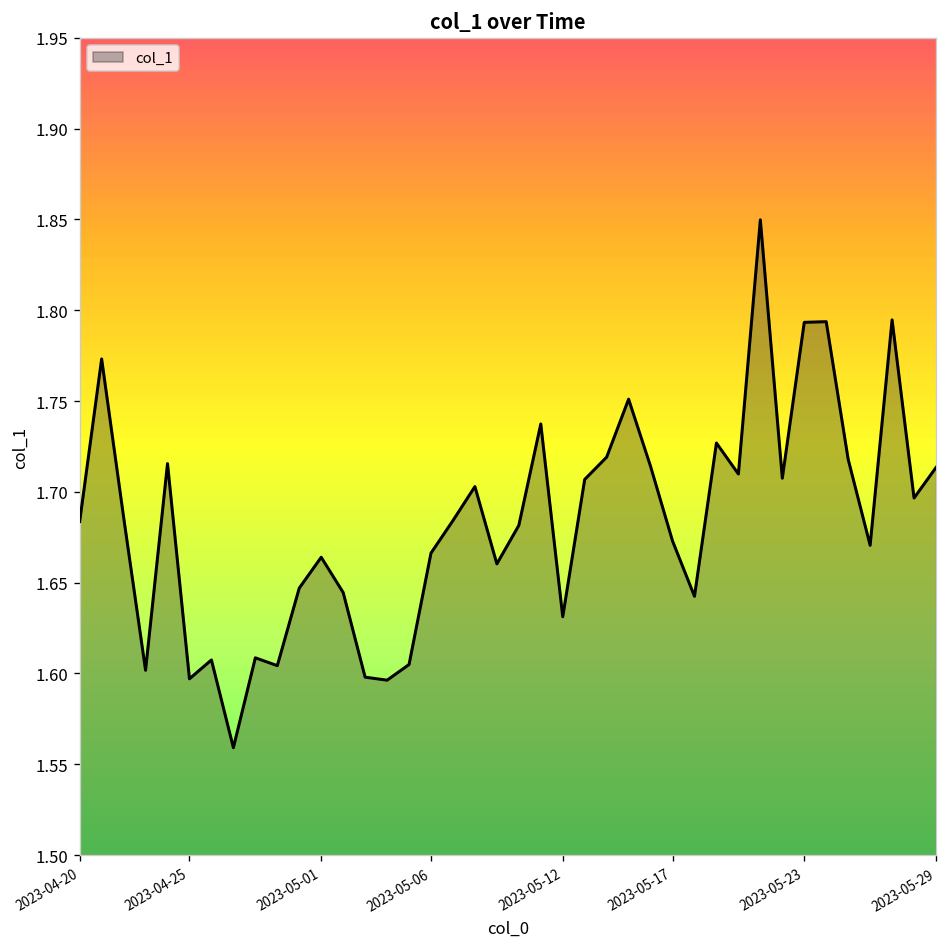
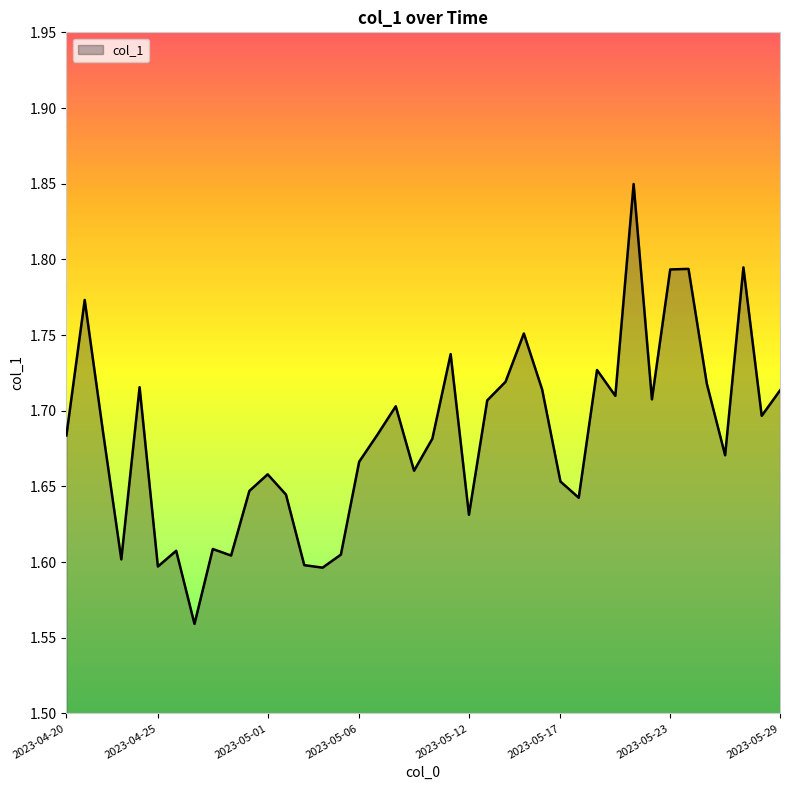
  {
    "2023-04-20": 1.684,
    "2023-04-25": 1.597,
-   "2023-05-01": 1.664,
+   "2023-05-01": 1.658,
    "2023-05-06": 1.666,
    "2023-05-12": 1.631,
-   "2023-05-17": 1.673,
+   "2023-05-17": 1.653,
    "2023-05-23": 1.793,
    "2023-05-29": 1.713
  }
